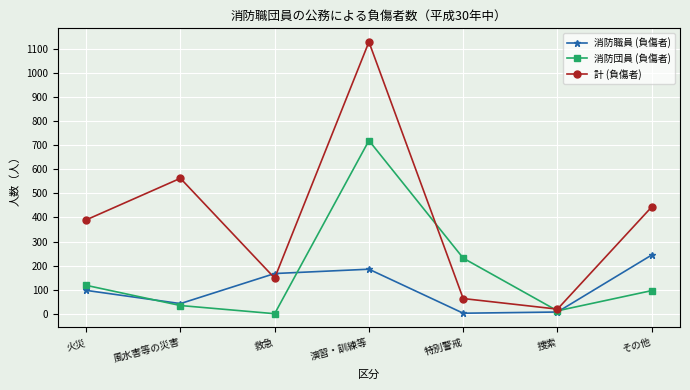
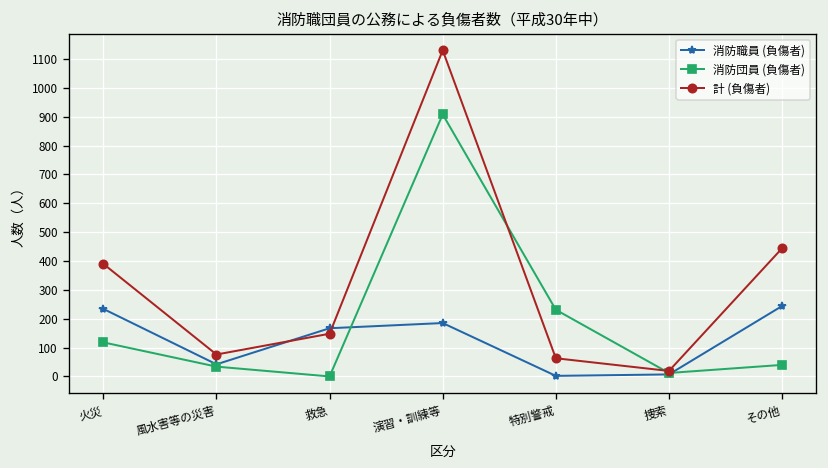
  {
    "消防職員 (負傷者)": {
-     "火災": 100,
+     "火災": 230,
      "救急": 170,
      "演習・訓練等": 190,
      "特別警戒": 0,
      "その他": 240
    },
    "消防団員 (負傷者)": {
      "火災": 120,
      "救急": 0,
-     "演習・訓練等": 720,
+     "演習・訓練等": 910,
      "特別警戒": 230,
-     "その他": 100
+     "その他": 40
    },
    "計 (負傷者)": {
      "火災": 390,
-     "風水害等の災害": 560,
+     "風水害等の災害": 80,
      "救急": 150,
      "演習・訓練等": 1130,
      "特別警戒": 60,
      "その他": 440
    }
  }
